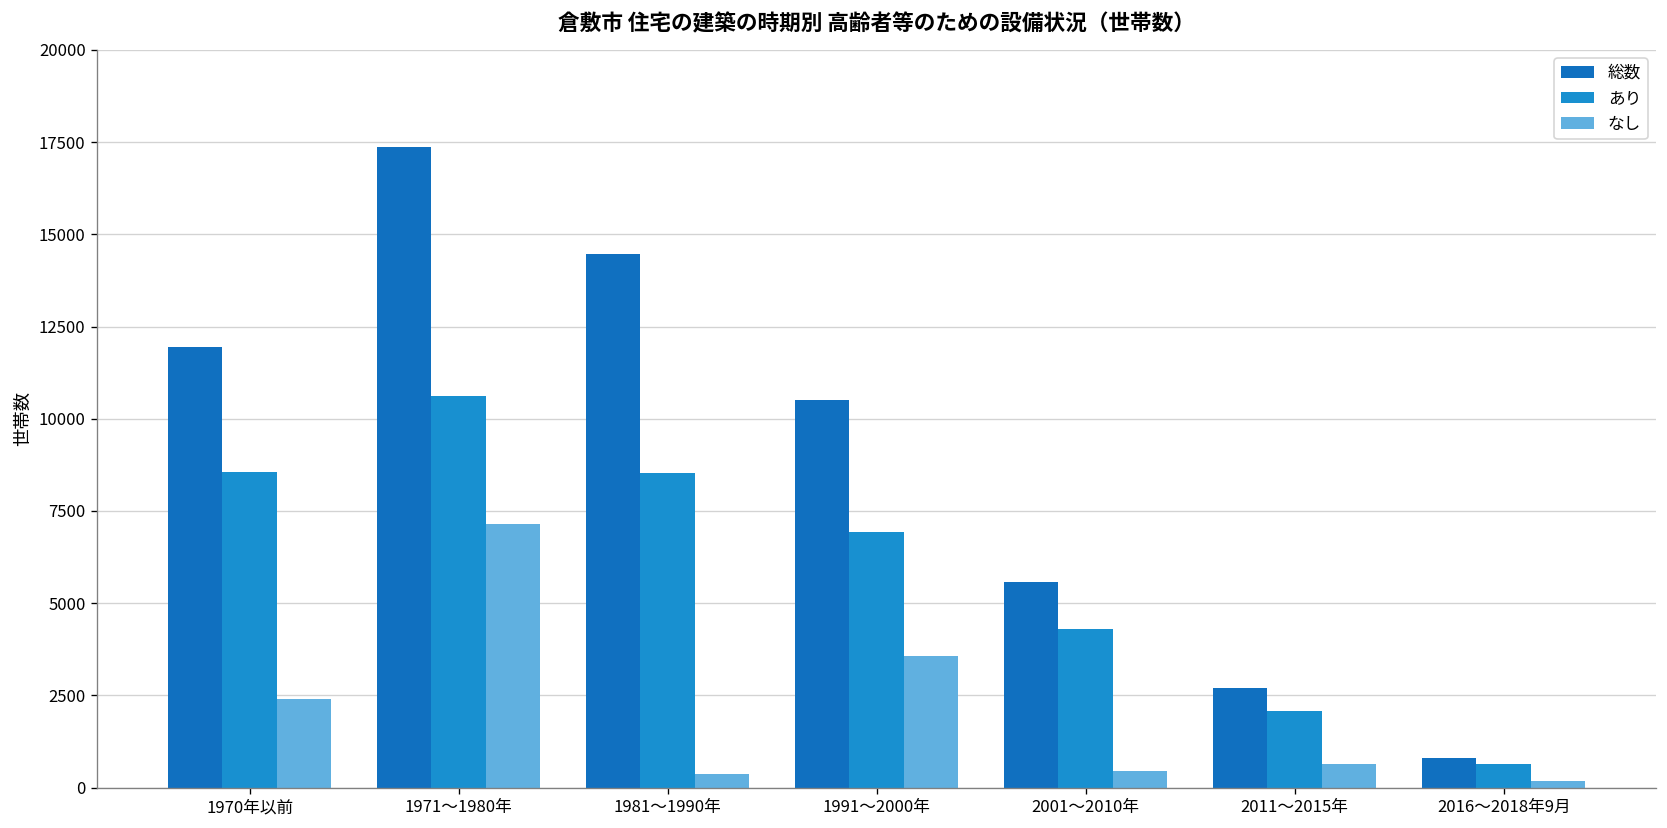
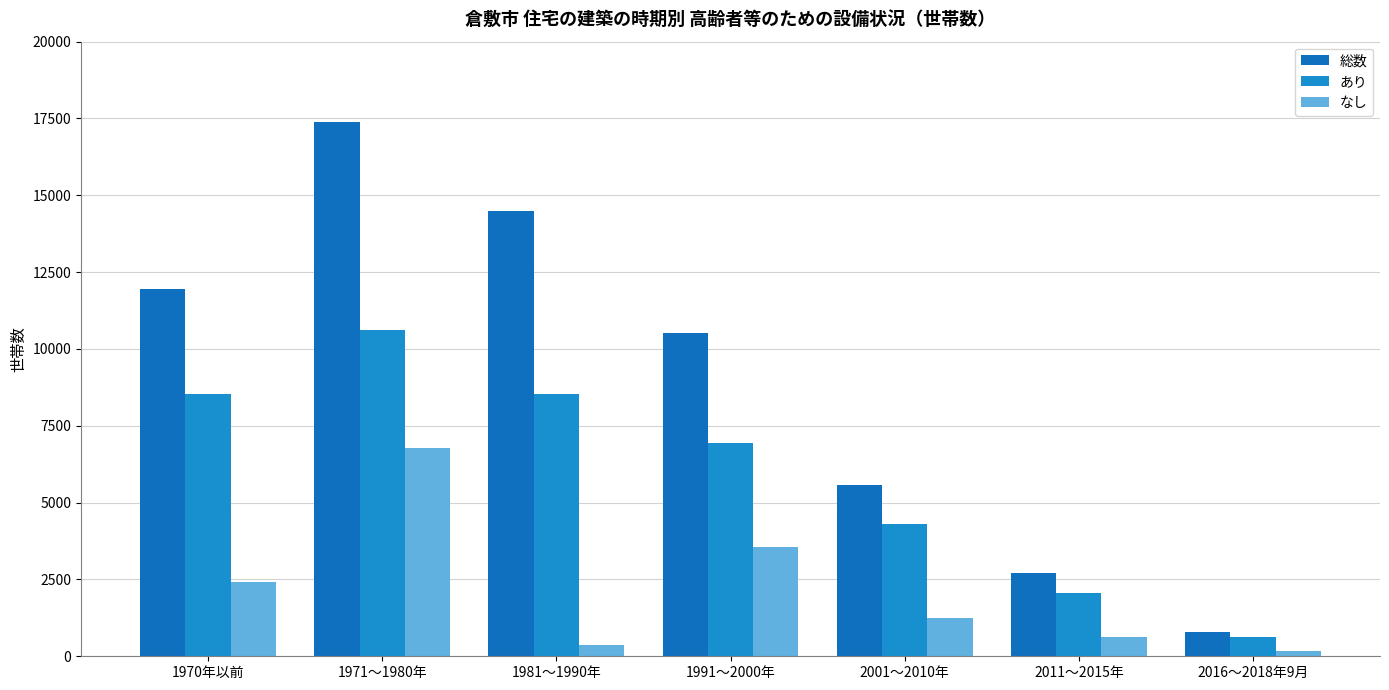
  {
    "なし": {
      "1970年以前": 2400,
-     "1971～1980年": 7100,
+     "1971～1980年": 6800,
      "1981～1990年": 400,
      "1991～2000年": 3600,
-     "2001～2010年": 500,
+     "2001～2010年": 1300,
      "2011～2015年": 600,
      "2016～2018年9月": 200
    }
  }
